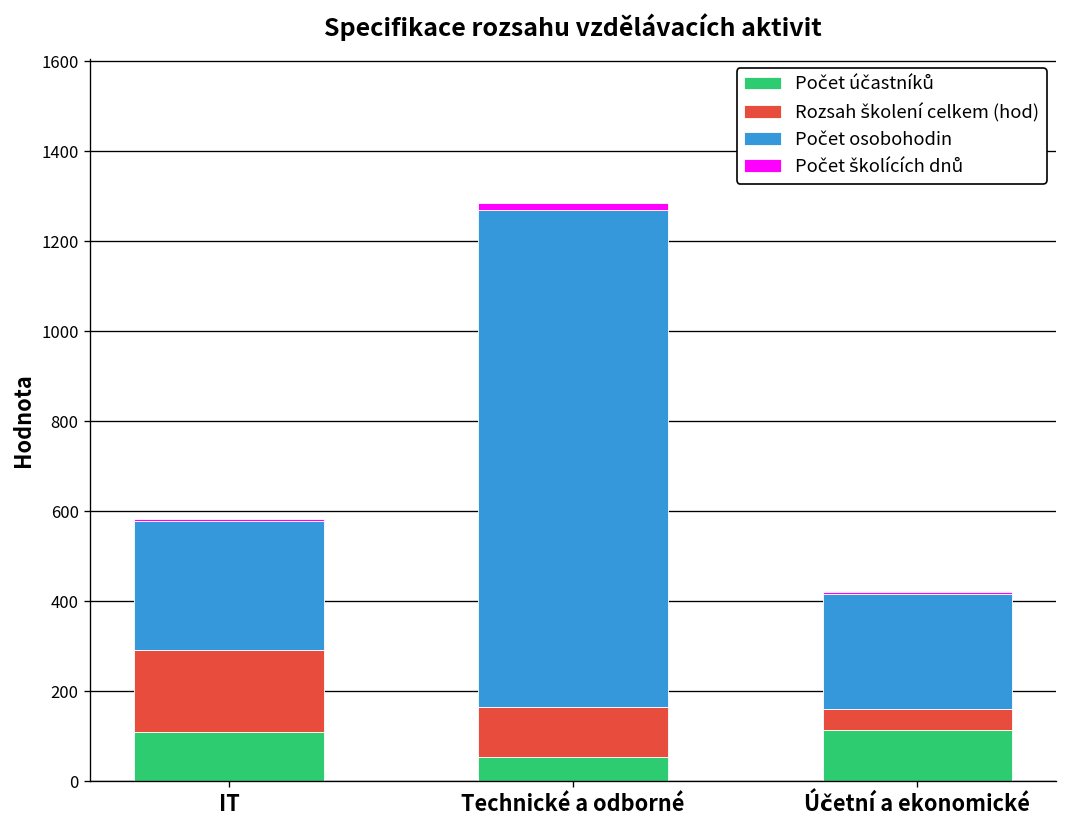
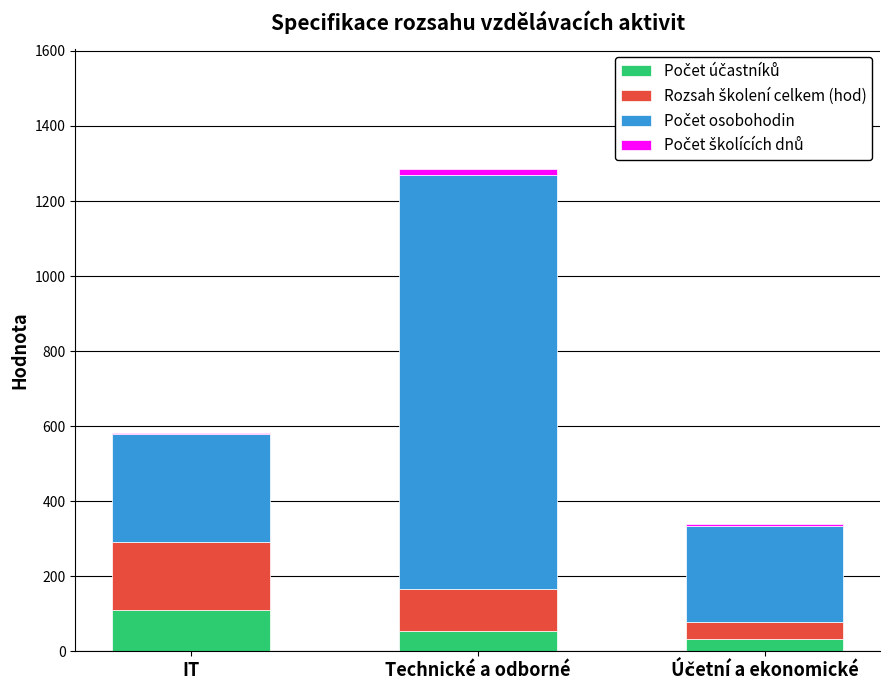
  {
    "Počet účastníků": {
      "IT": 110,
      "Technické a odborné": 50,
-     "Účetní a ekonomické": 110
+     "Účetní a ekonomické": 30
    },
    "Rozsah školení celkem (hod)": {
      "IT": 180,
      "Technické a odborné": 110,
      "Účetní a ekonomické": 50
    },
    "Počet osobohodin": {
      "IT": 290,
      "Technické a odborné": 1100,
      "Účetní a ekonomické": 260
    },
    "Počet školících dnů": {
      "Technické a odborné": 10
    }
  }
